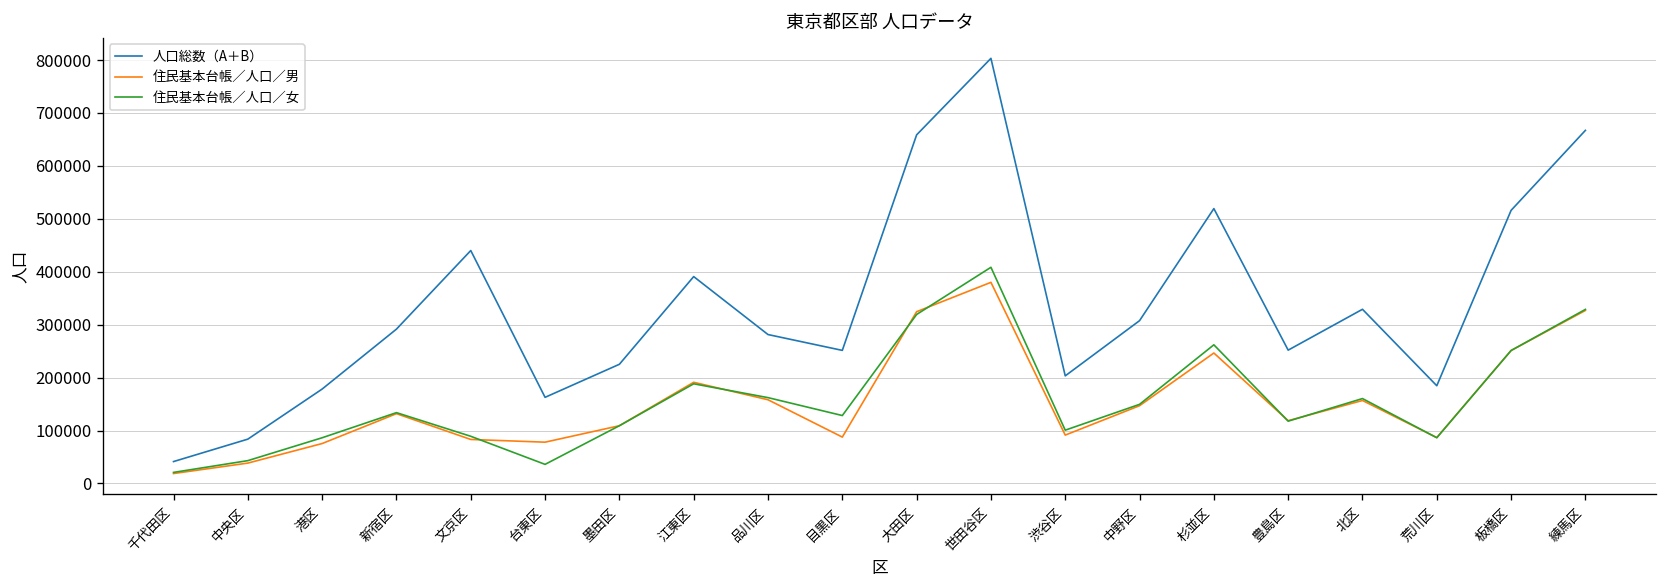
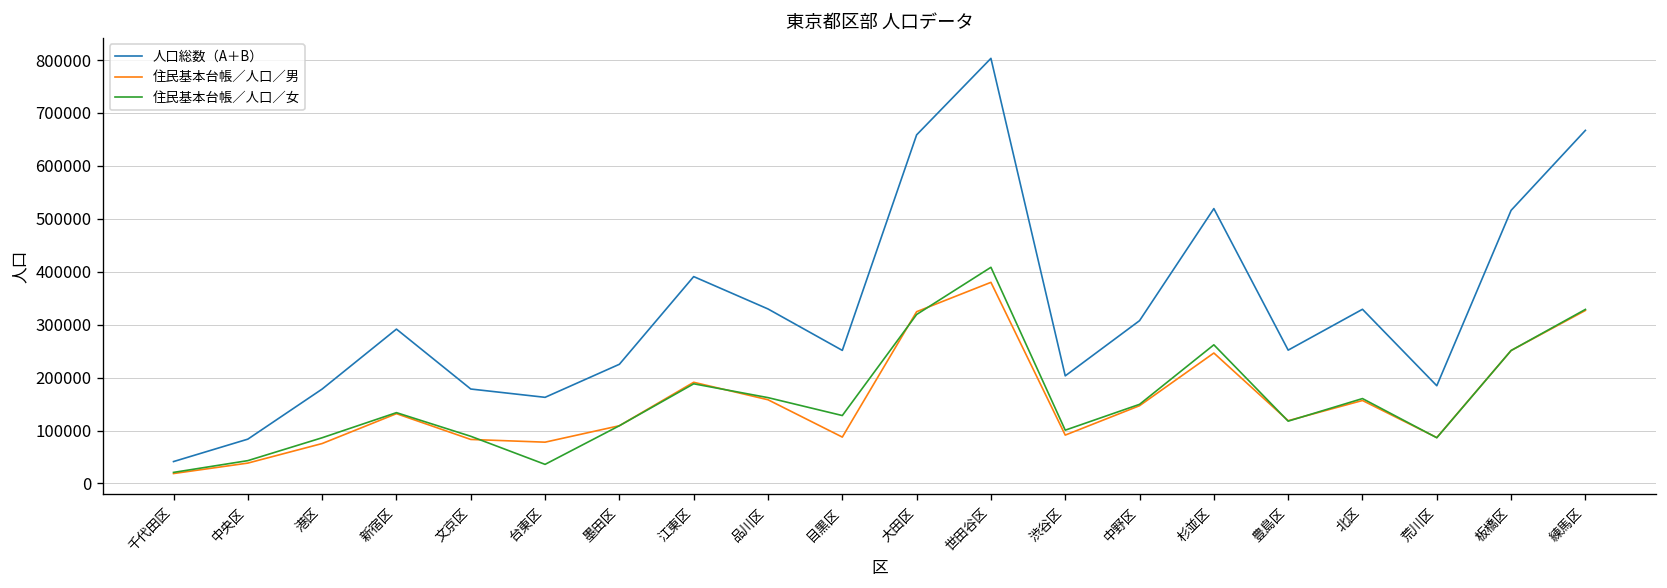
  {
    "人口総数（A＋B）": {
      "千代田区": 40000,
      "中央区": 80000,
      "港区": 180000,
      "新宿区": 290000,
-     "文京区": 440000,
+     "文京区": 180000,
      "台東区": 160000,
      "墨田区": 230000,
      "江東区": 390000,
-     "品川区": 280000,
+     "品川区": 330000,
      "目黒区": 250000,
      "大田区": 660000,
      "世田谷区": 800000,
      "渋谷区": 200000,
      "中野区": 310000,
      "杉並区": 520000,
      "豊島区": 250000,
      "北区": 330000,
      "荒川区": 180000,
      "板橋区": 520000,
      "練馬区": 670000
    },
    "住民基本台帳／人口／男": {
      "港区": 80000,
      "文京区": 80000,
      "台東区": 80000,
      "目黒区": 90000,
      "世田谷区": 380000,
      "渋谷区": 90000,
      "杉並区": 250000
    },
    "住民基本台帳／人口／女": {
      "港区": 90000,
      "文京区": 90000,
      "台東区": 40000,
      "目黒区": 130000,
      "世田谷区": 410000,
      "渋谷区": 100000,
      "杉並区": 260000
    }
  }
